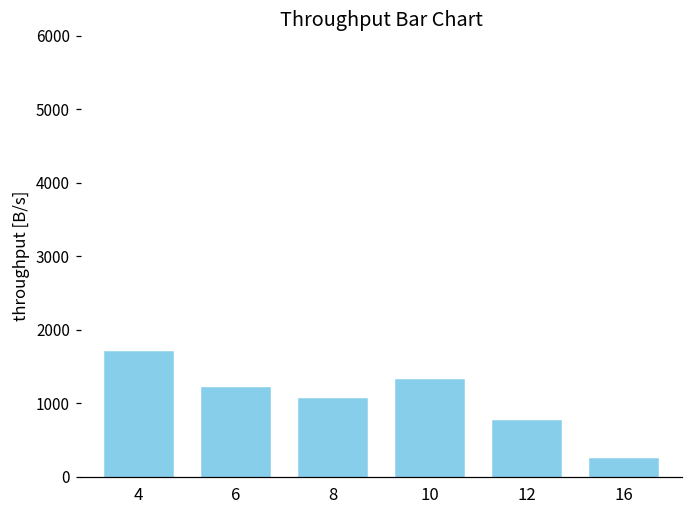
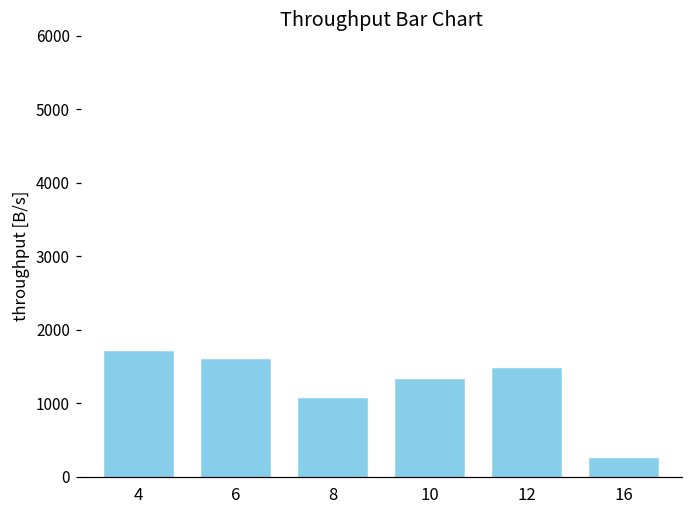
  {
    "4": 1700,
-   "6": 1200,
+   "6": 1600,
    "8": 1100,
    "10": 1300,
-   "12": 800,
+   "12": 1500,
    "16": 200
  }
